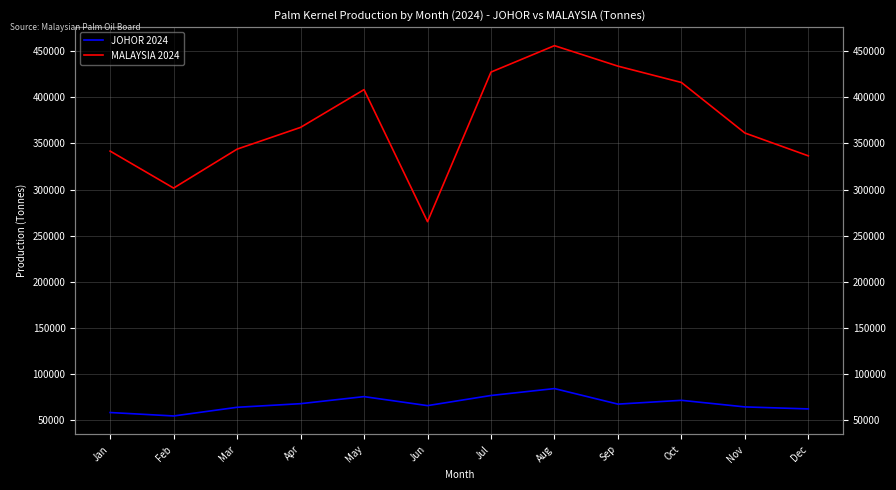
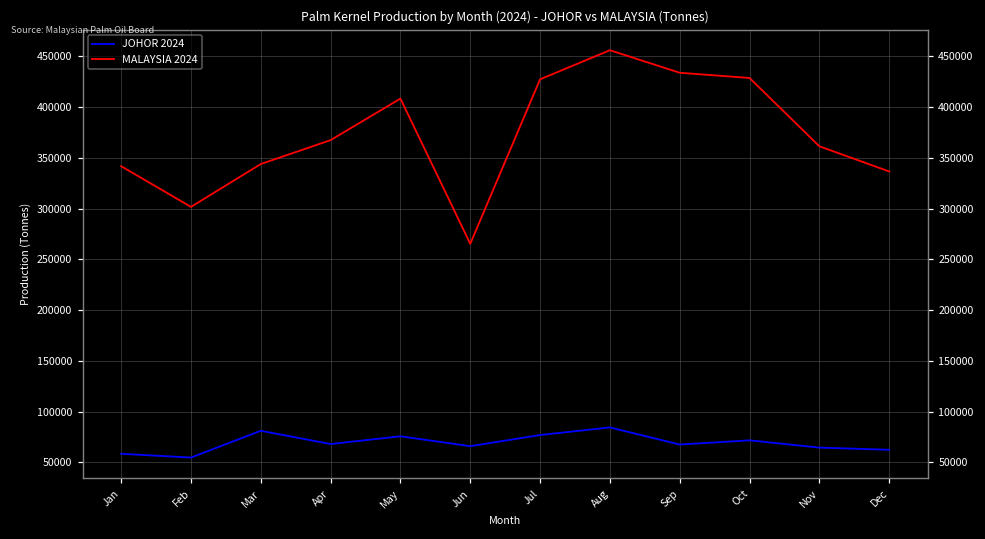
  {
    "JOHOR 2024": {
      "Jan": 60000,
      "Feb": 50000,
-     "Mar": 60000,
+     "Mar": 80000,
      "Apr": 70000,
      "May": 80000,
      "Jun": 70000,
      "Jul": 80000,
      "Aug": 80000,
      "Sep": 70000,
      "Oct": 70000,
      "Nov": 60000,
      "Dec": 60000
    },
    "MALAYSIA 2024": {
      "Jan": 340000,
      "Feb": 300000,
      "Mar": 340000,
      "Apr": 370000,
      "May": 410000,
      "Jun": 270000,
      "Jul": 430000,
      "Aug": 460000,
      "Sep": 430000,
-     "Oct": 420000,
+     "Oct": 430000,
      "Nov": 360000,
      "Dec": 340000
    }
  }
